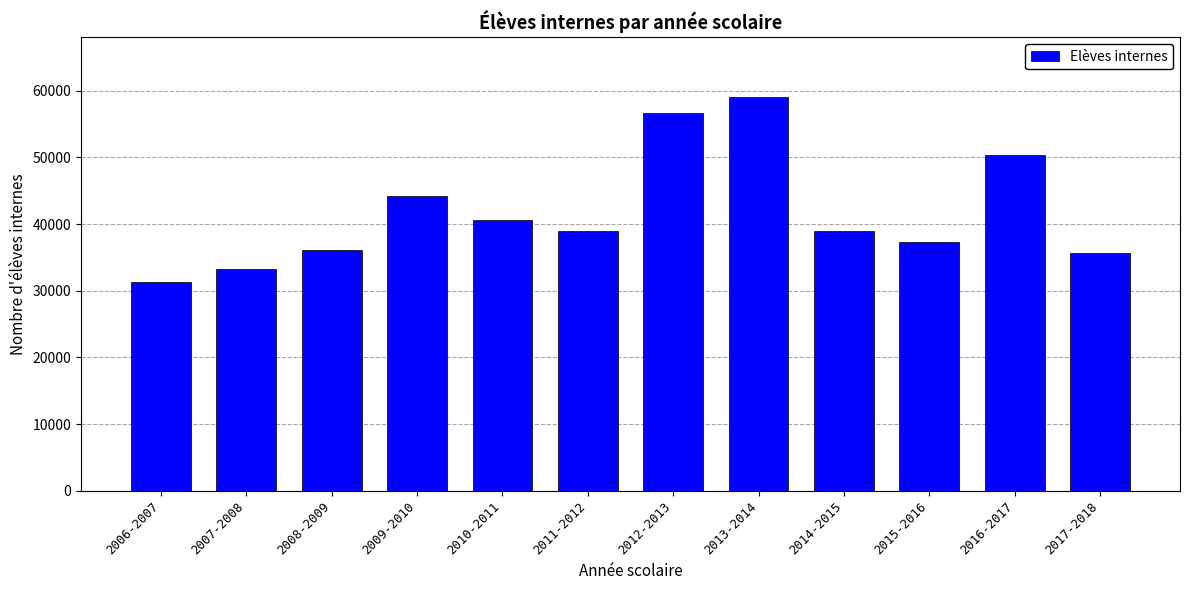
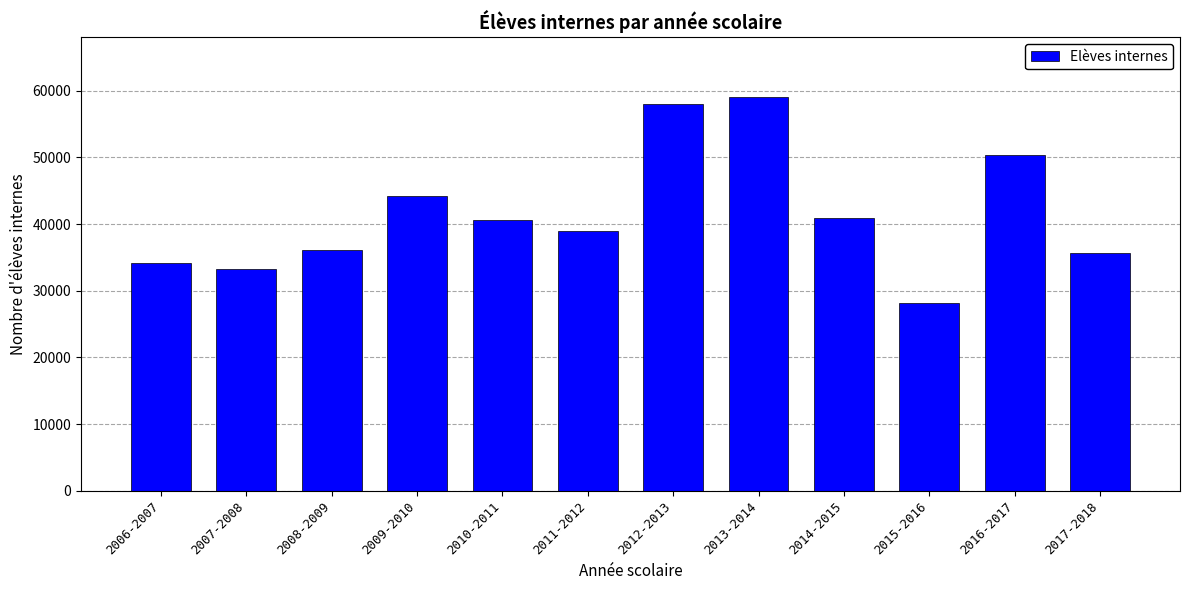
  {
-   "2006-2007": 31000,
+   "2006-2007": 34000,
    "2007-2008": 33000,
    "2008-2009": 36000,
    "2009-2010": 44000,
    "2010-2011": 41000,
    "2011-2012": 39000,
-   "2012-2013": 57000,
+   "2012-2013": 58000,
    "2013-2014": 59000,
-   "2014-2015": 39000,
-   "2015-2016": 37000,
+   "2014-2015": 41000,
+   "2015-2016": 28000,
    "2016-2017": 50000,
    "2017-2018": 36000
  }
